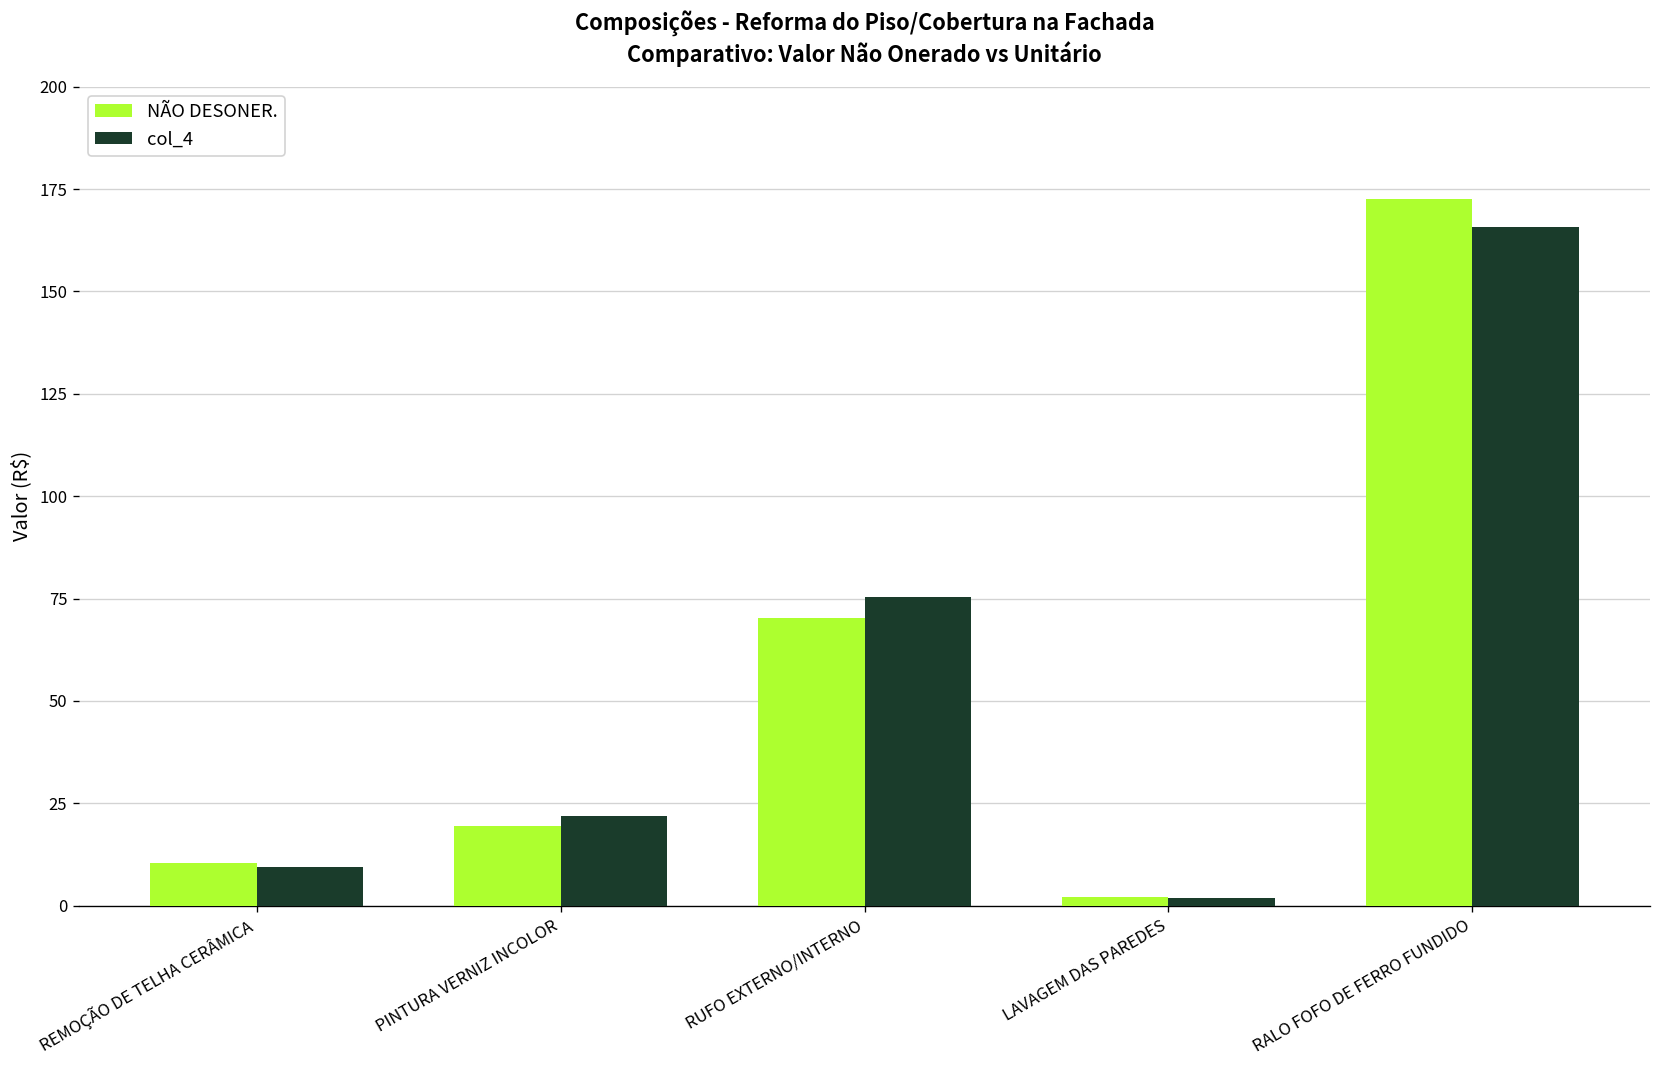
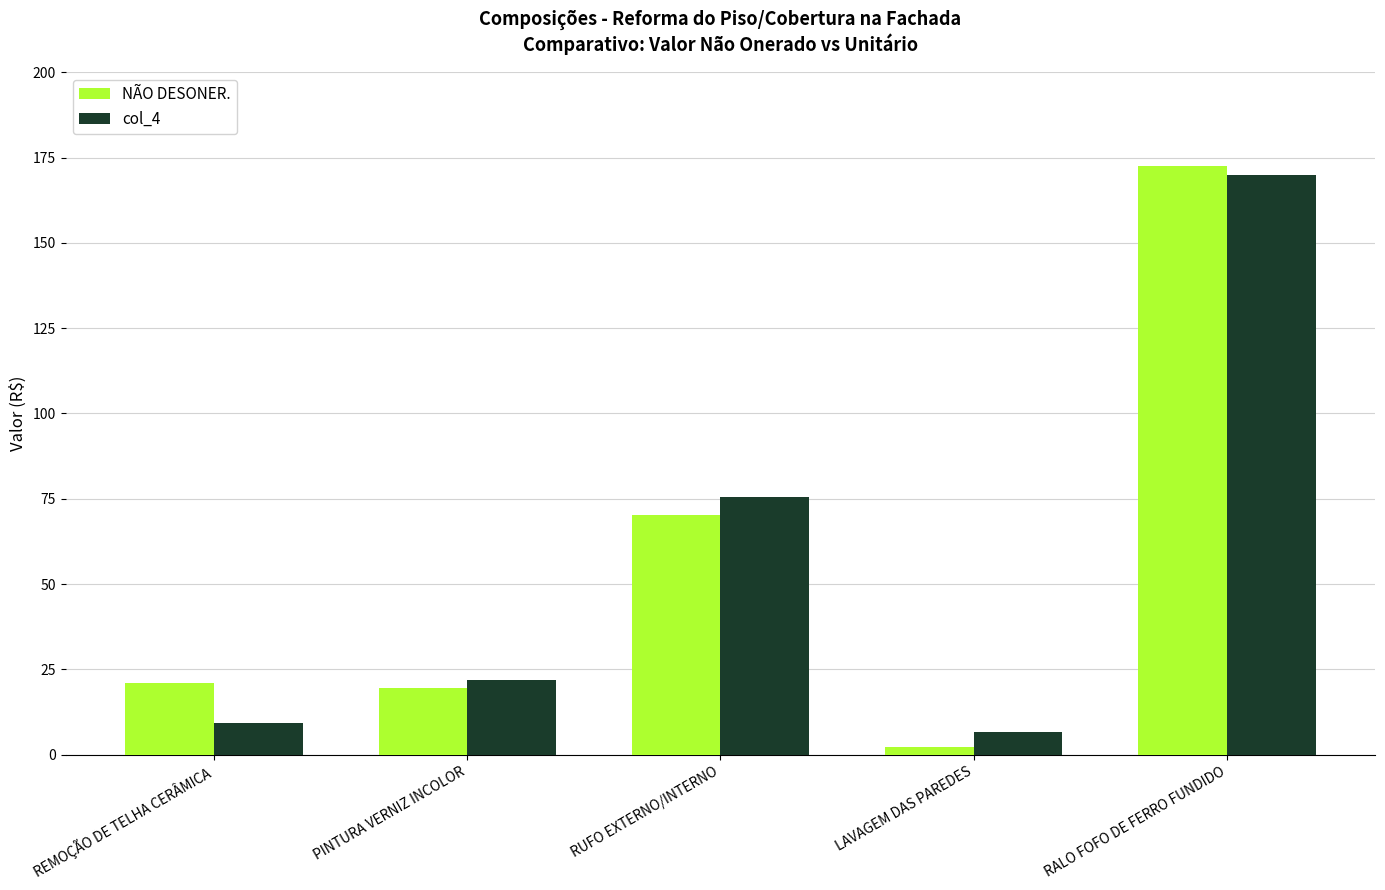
  {
    "NÃO DESONER.": {
-     "REMOÇÃO DE TELHA CERÂMICA": 10,
+     "REMOÇÃO DE TELHA CERÂMICA": 21,
      "PINTURA VERNIZ INCOLOR": 20,
      "RUFO EXTERNO/INTERNO": 70,
      "LAVAGEM DAS PAREDES": 2,
      "RALO FOFO DE FERRO FUNDIDO": 173
    },
    "col_4": {
      "REMOÇÃO DE TELHA CERÂMICA": 9,
      "PINTURA VERNIZ INCOLOR": 22,
      "RUFO EXTERNO/INTERNO": 75,
-     "LAVAGEM DAS PAREDES": 2,
-     "RALO FOFO DE FERRO FUNDIDO": 166
+     "LAVAGEM DAS PAREDES": 7,
+     "RALO FOFO DE FERRO FUNDIDO": 170
    }
  }
